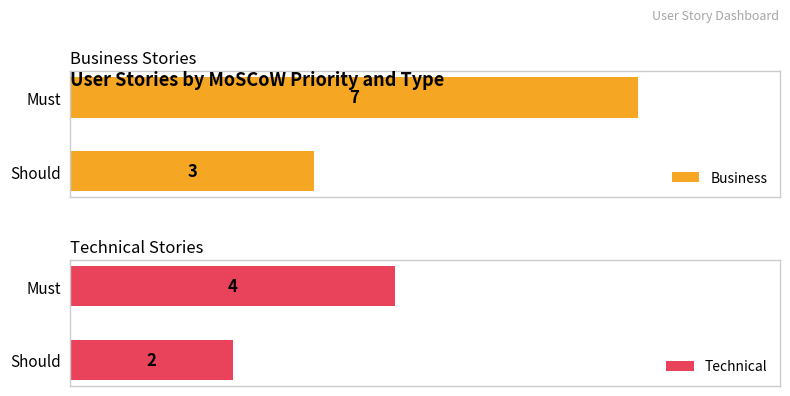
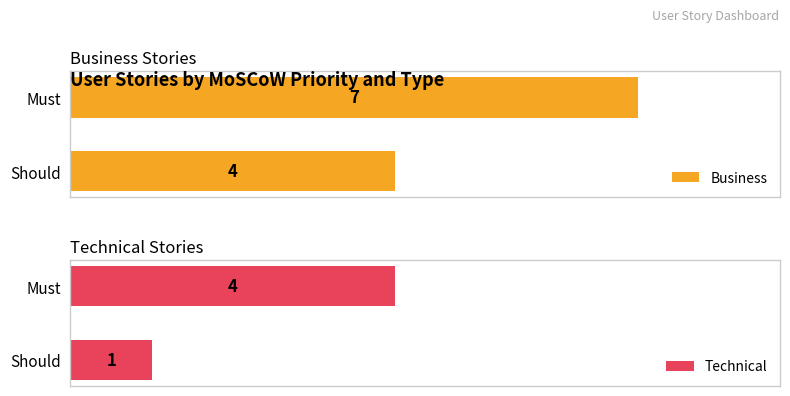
  {
    "Business Stories": {
      "Must": 7,
-     "Should": 3
+     "Should": 4
    },
    "Technical Stories": {
      "Must": 4,
-     "Should": 2
+     "Should": 1
    }
  }
